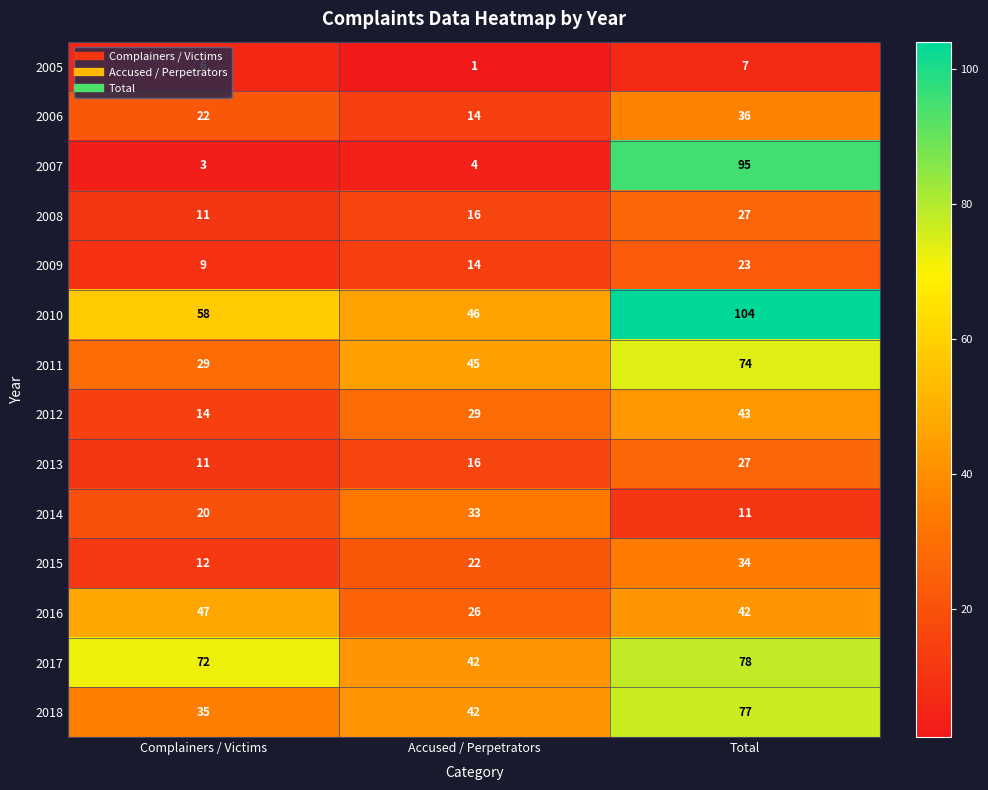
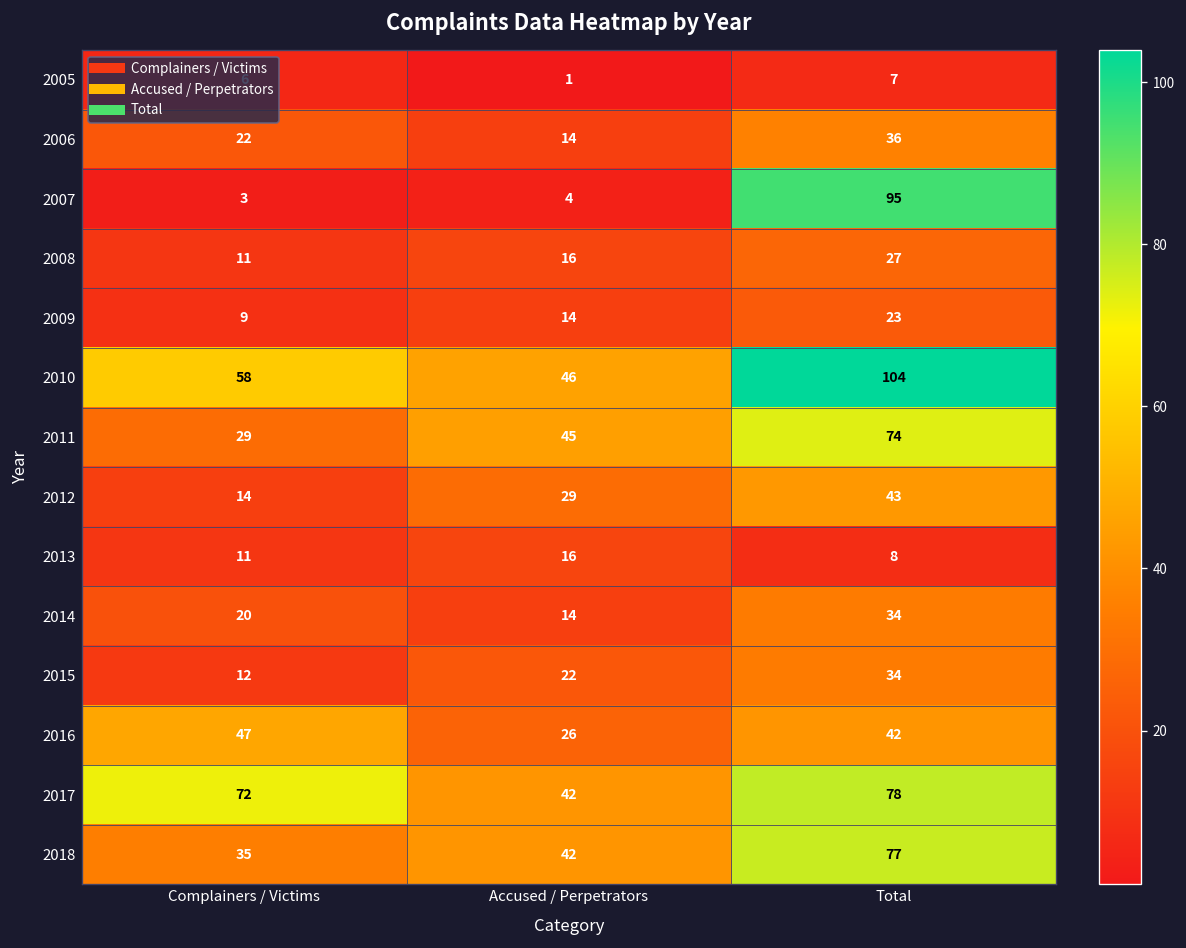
  {
    "2005": {
      "Accused / Perpetrators": 1,
      "Total": 7
    },
    "2006": {
      "Complainers / Victims": 22,
      "Accused / Perpetrators": 14,
      "Total": 36
    },
    "2007": {
      "Complainers / Victims": 3,
      "Accused / Perpetrators": 4,
      "Total": 95
    },
    "2008": {
      "Complainers / Victims": 11,
      "Accused / Perpetrators": 16,
      "Total": 27
    },
    "2009": {
      "Complainers / Victims": 9,
      "Accused / Perpetrators": 14,
      "Total": 23
    },
    "2010": {
      "Complainers / Victims": 58,
      "Accused / Perpetrators": 46,
      "Total": 104
    },
    "2011": {
      "Complainers / Victims": 29,
      "Accused / Perpetrators": 45,
      "Total": 74
    },
    "2012": {
      "Complainers / Victims": 14,
      "Accused / Perpetrators": 29,
      "Total": 43
    },
    "2013": {
      "Complainers / Victims": 11,
      "Accused / Perpetrators": 16,
-     "Total": 27
+     "Total": 8
    },
    "2014": {
      "Complainers / Victims": 20,
-     "Accused / Perpetrators": 33,
-     "Total": 11
+     "Accused / Perpetrators": 14,
+     "Total": 34
    },
    "2015": {
      "Complainers / Victims": 12,
      "Accused / Perpetrators": 22,
      "Total": 34
    },
    "2016": {
      "Complainers / Victims": 47,
      "Accused / Perpetrators": 26,
      "Total": 42
    },
    "2017": {
      "Complainers / Victims": 72,
      "Accused / Perpetrators": 42,
      "Total": 78
    },
    "2018": {
      "Complainers / Victims": 35,
      "Accused / Perpetrators": 42,
      "Total": 77
    }
  }
